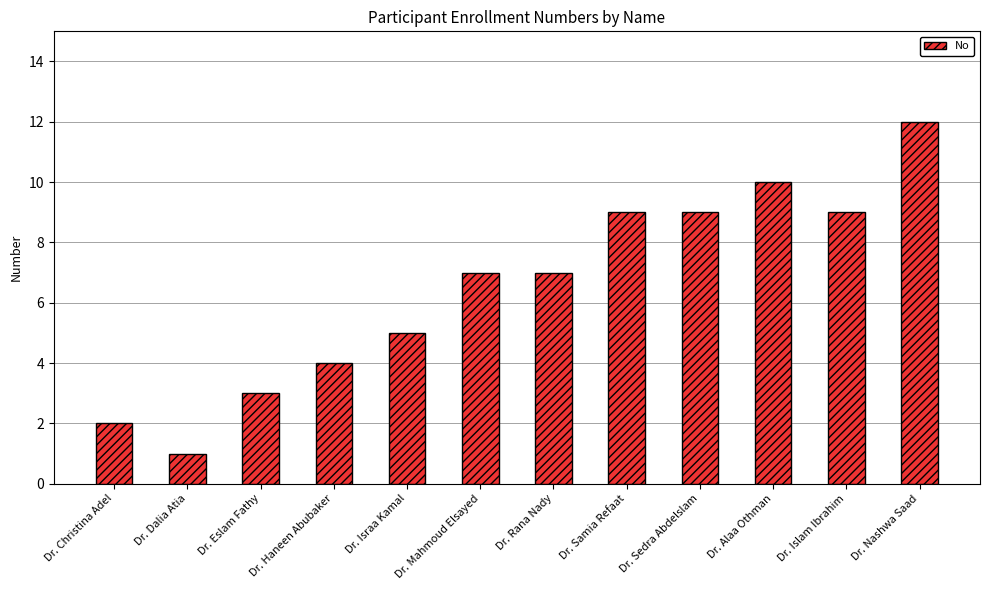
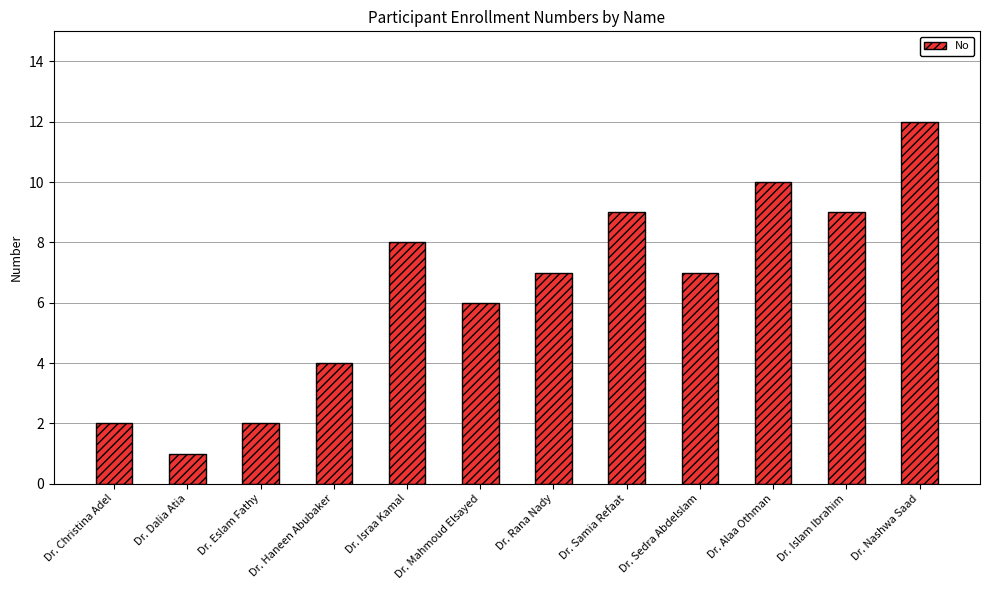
  {
    "Dr. Christina Adel": 2,
    "Dr. Dalia Atia": 1,
-   "Dr. Eslam Fathy": 3,
+   "Dr. Eslam Fathy": 2,
    "Dr. Haneen Abubaker": 4,
-   "Dr. Israa Kamal": 5,
-   "Dr. Mahmoud Elsayed": 7,
+   "Dr. Israa Kamal": 8,
+   "Dr. Mahmoud Elsayed": 6,
    "Dr. Rana Nady": 7,
    "Dr. Samia Refaat": 9,
-   "Dr. Sedra Abdelslam": 9,
+   "Dr. Sedra Abdelslam": 7,
    "Dr. Alaa Othman": 10,
    "Dr. Islam Ibrahim": 9,
    "Dr. Nashwa Saad": 12
  }
